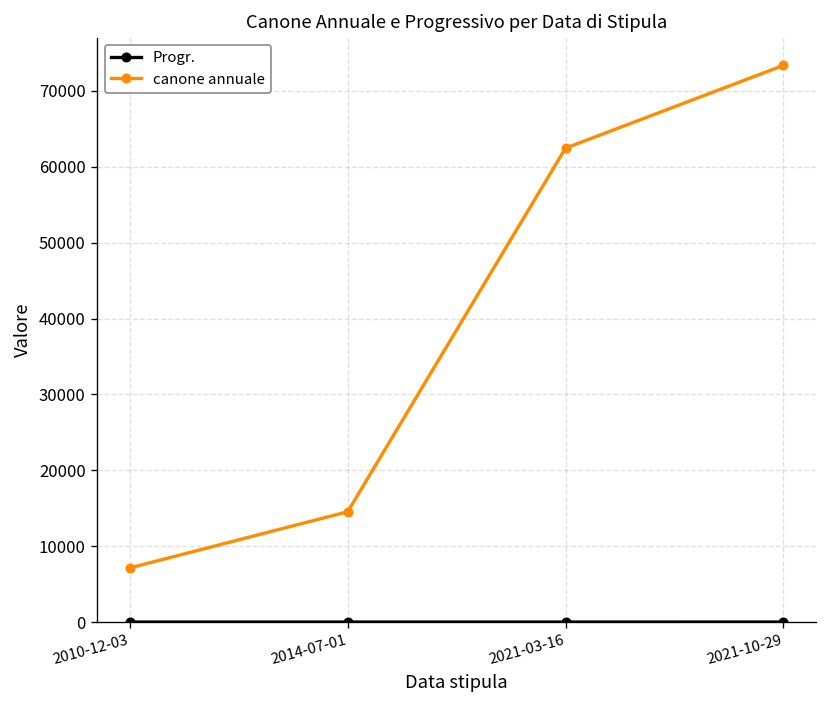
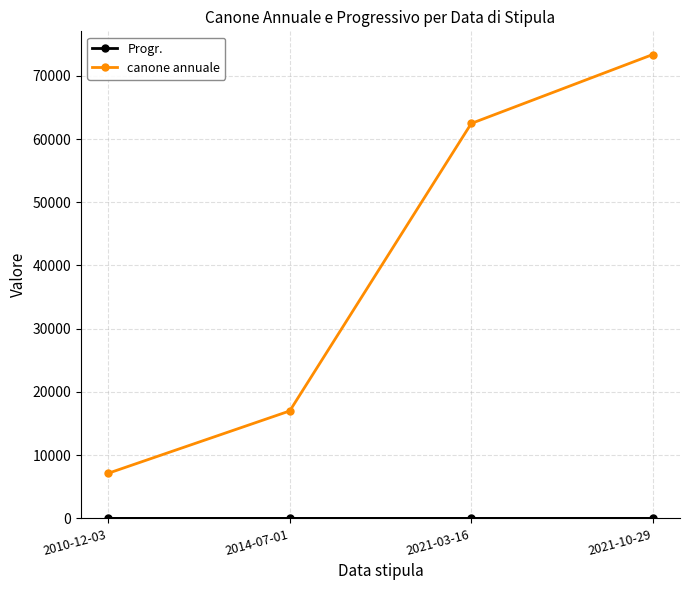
  {
    "Progr.": {
      "2010-12-03": 0,
      "2014-07-01": 0,
      "2021-03-16": 0,
      "2021-10-29": 0
    },
    "canone annuale": {
      "2010-12-03": 7000,
-     "2014-07-01": 15000,
+     "2014-07-01": 17000,
      "2021-03-16": 62000,
      "2021-10-29": 73000
    }
  }
